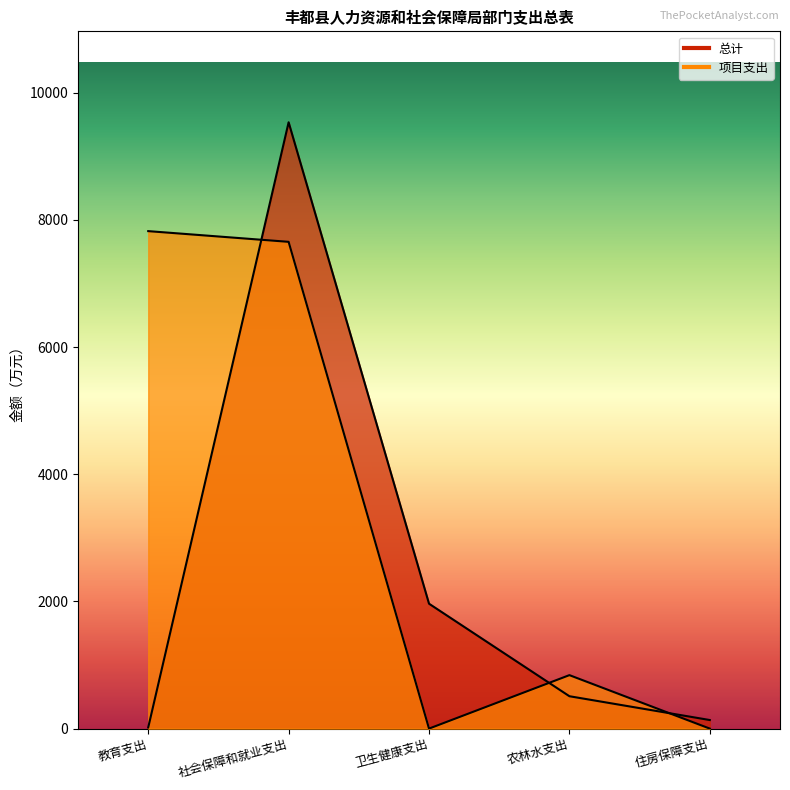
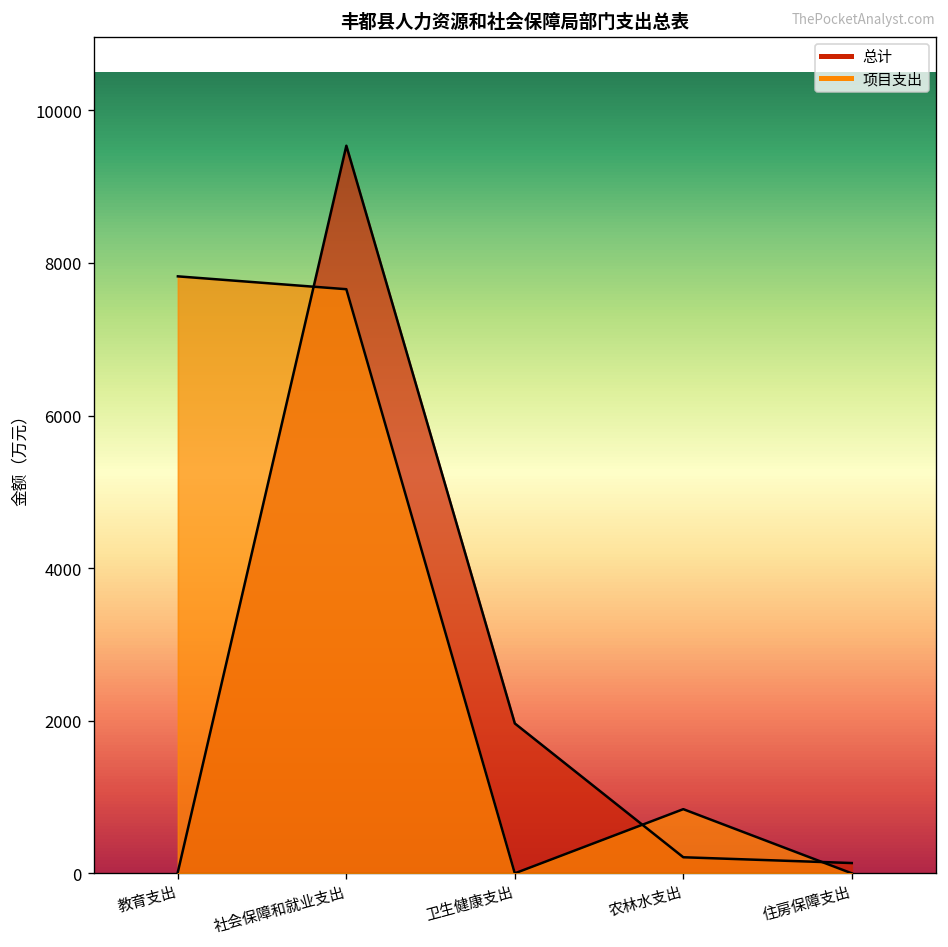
  {
    "总计": {
      "教育支出": 0,
      "社会保障和就业支出": 9500,
      "卫生健康支出": 2000,
-     "农林水支出": 500,
+     "农林水支出": 200,
      "住房保障支出": 100
    },
    "项目支出": {
      "教育支出": 7800,
      "社会保障和就业支出": 7700,
      "卫生健康支出": 0,
      "农林水支出": 800,
      "住房保障支出": 0
    }
  }
